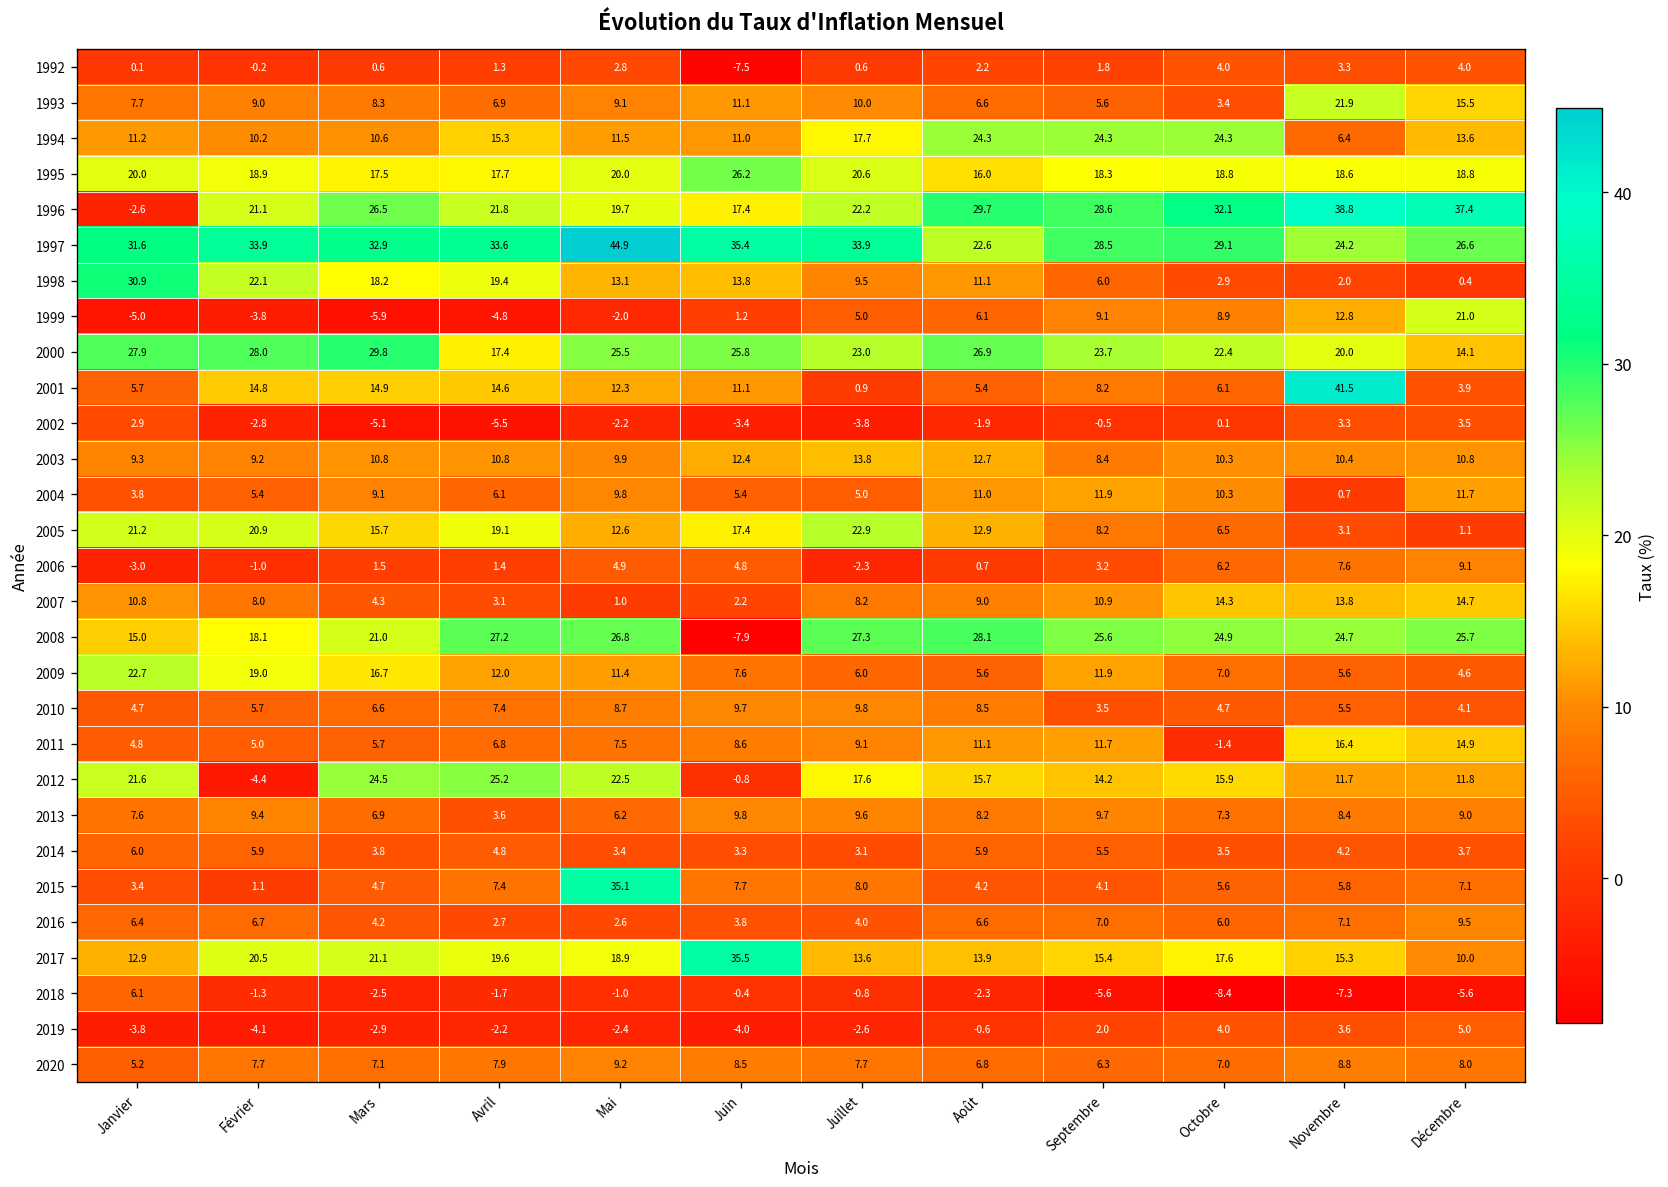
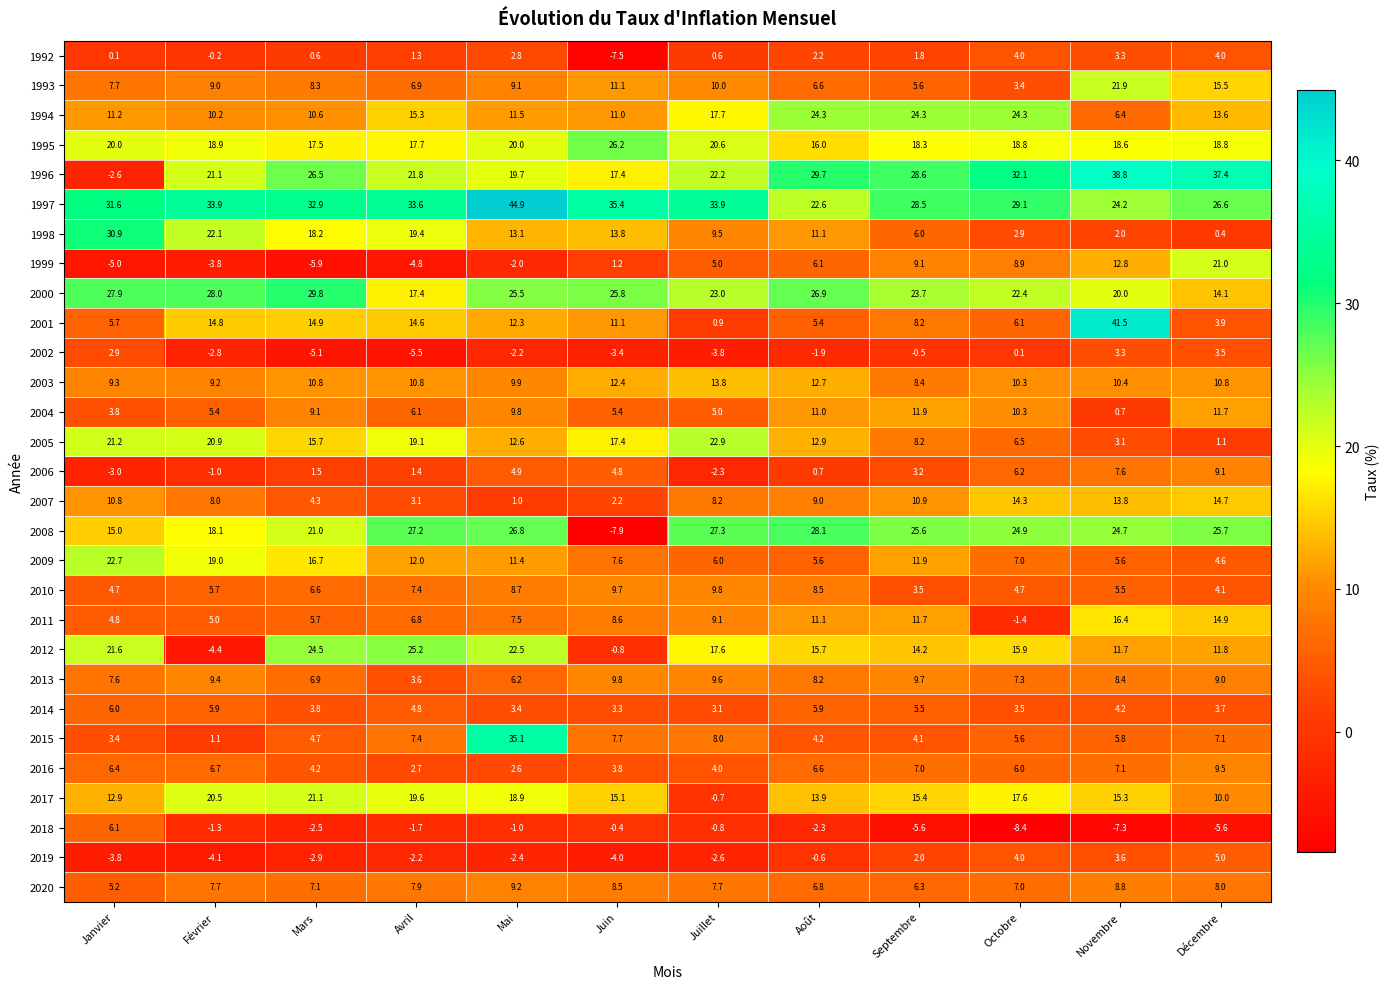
  {
    "2017": {
      "Janvier": 12.9,
      "Février": 20.5,
      "Mars": 21.1,
      "Avril": 19.6,
      "Mai": 18.9,
-     "Juin": 35.5,
-     "Juillet": 13.6,
+     "Juin": 15.1,
+     "Juillet": -0.7,
      "Août": 13.9,
      "Septembre": 15.4,
      "Octobre": 17.6,
      "Novembre": 15.3,
      "Décembre": 10.0
    }
  }
